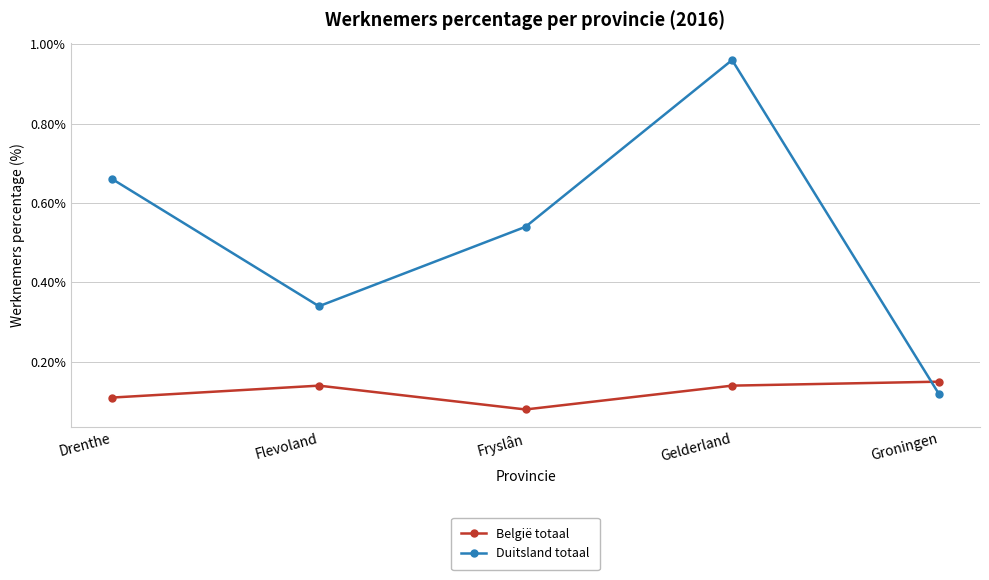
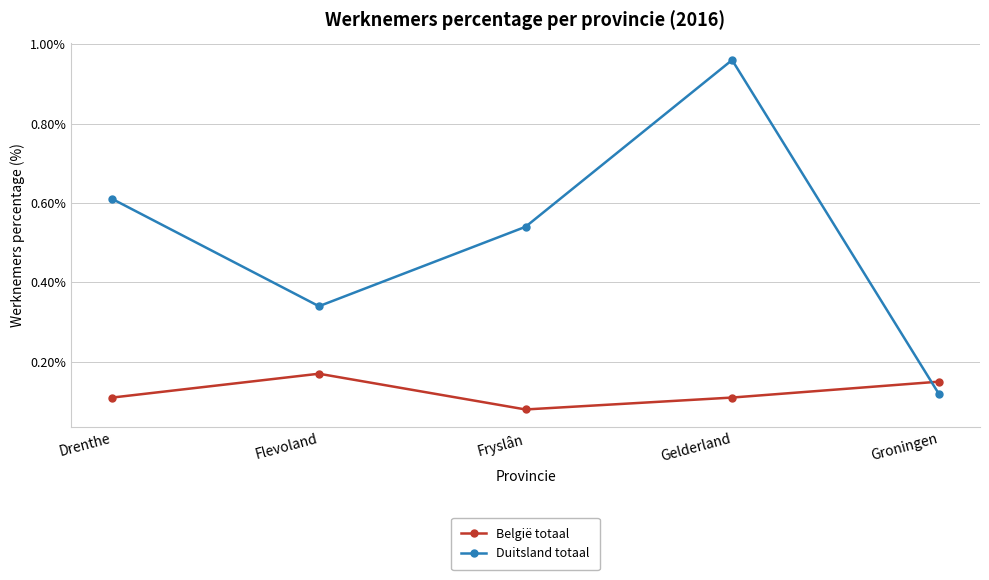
  {
    "België totaal": {
      "Drenthe": "0.11%",
-     "Flevoland": "0.14%",
+     "Flevoland": "0.17%",
      "Fryslân": "0.08%",
-     "Gelderland": "0.14%",
+     "Gelderland": "0.11%",
      "Groningen": "0.15%"
    },
    "Duitsland totaal": {
-     "Drenthe": "0.66%",
+     "Drenthe": "0.61%",
      "Flevoland": "0.34%",
      "Fryslân": "0.54%",
      "Gelderland": "0.96%",
      "Groningen": "0.12%"
    }
  }
